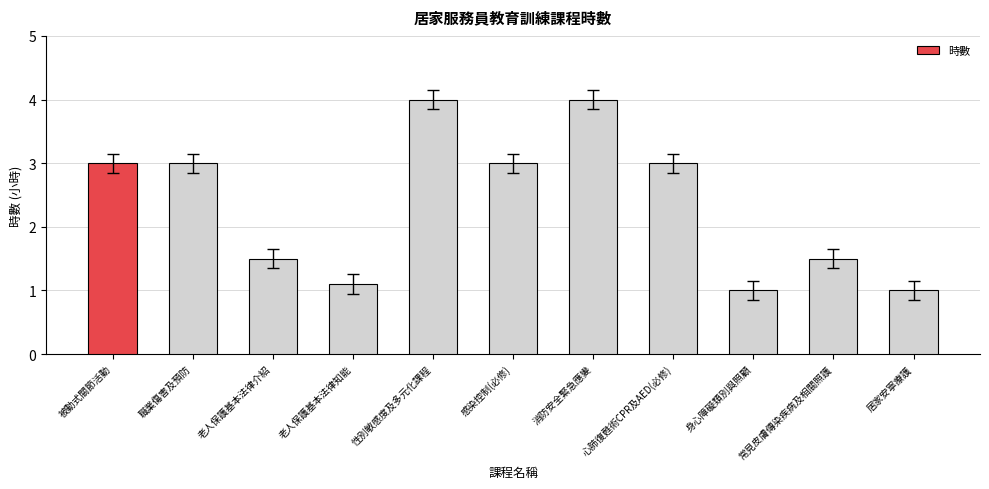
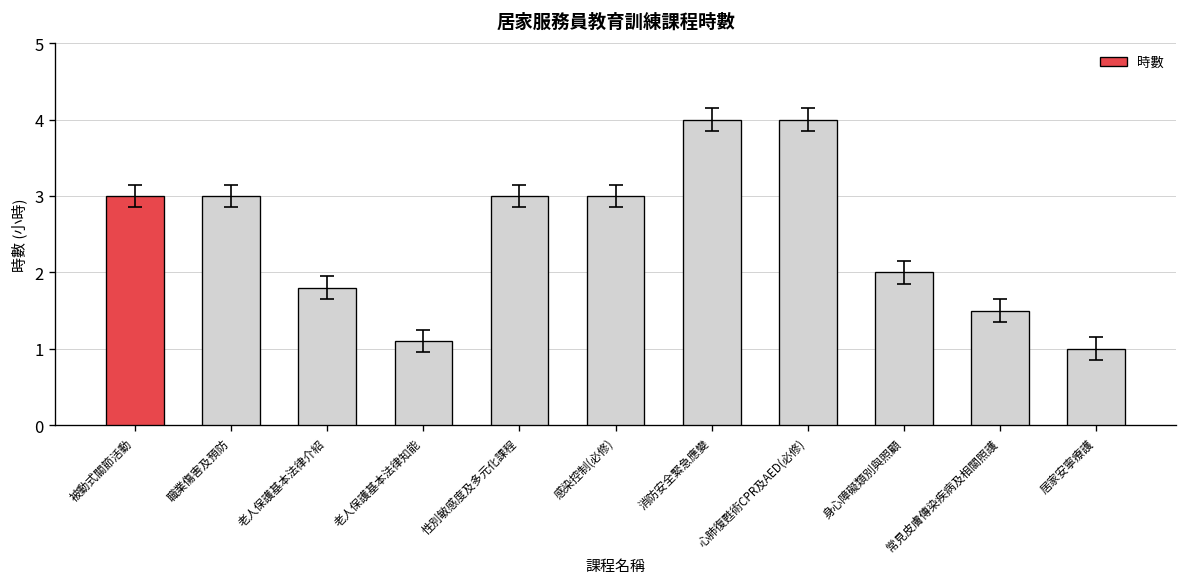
  {
    "時數": {
      "被動式關節活動": 3.0,
      "職業傷害及預防": 3.0,
-     "老人保護基本法律介紹": 1.5,
+     "老人保護基本法律介紹": 1.8,
      "老人保護基本法律知能": 1.1,
-     "性別敏感度及多元化課程": 4,
+     "性別敏感度及多元化課程": 3,
      "感染控制(必修)": 3.0,
      "消防安全緊急應變": 4.0,
-     "心肺復甦術CPR及AED(必修)": 3,
-     "身心障礙類別與照顧": 1,
+     "心肺復甦術CPR及AED(必修)": 4,
+     "身心障礙類別與照顧": 2,
      "常見皮膚傳染疾病及相關照護": 1.5,
      "居家安寧療護": 1.0
    }
  }
